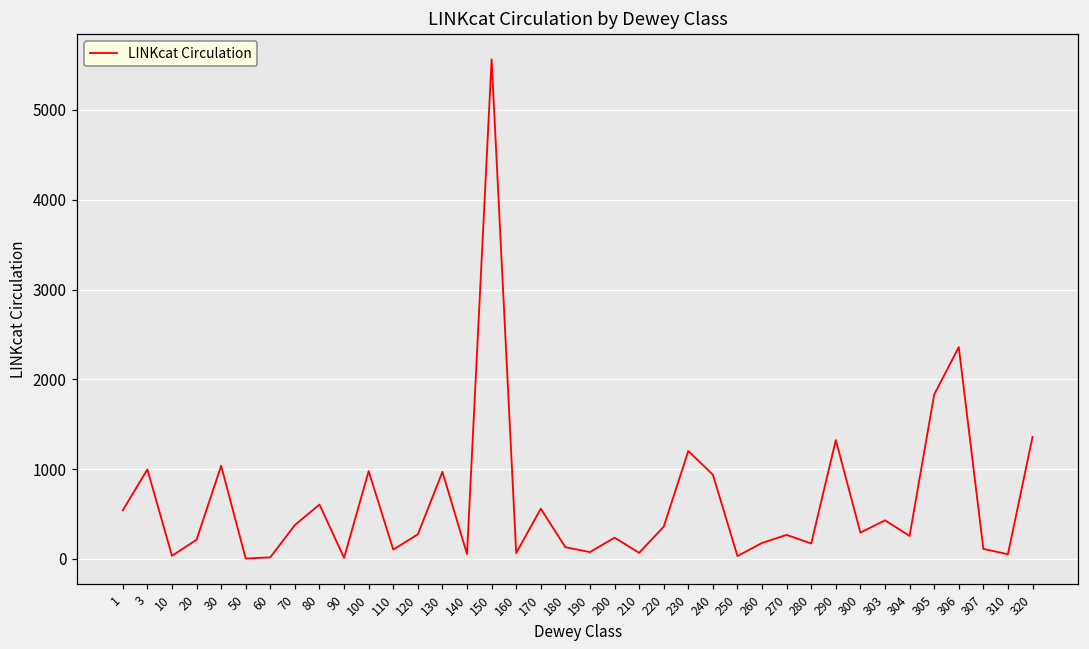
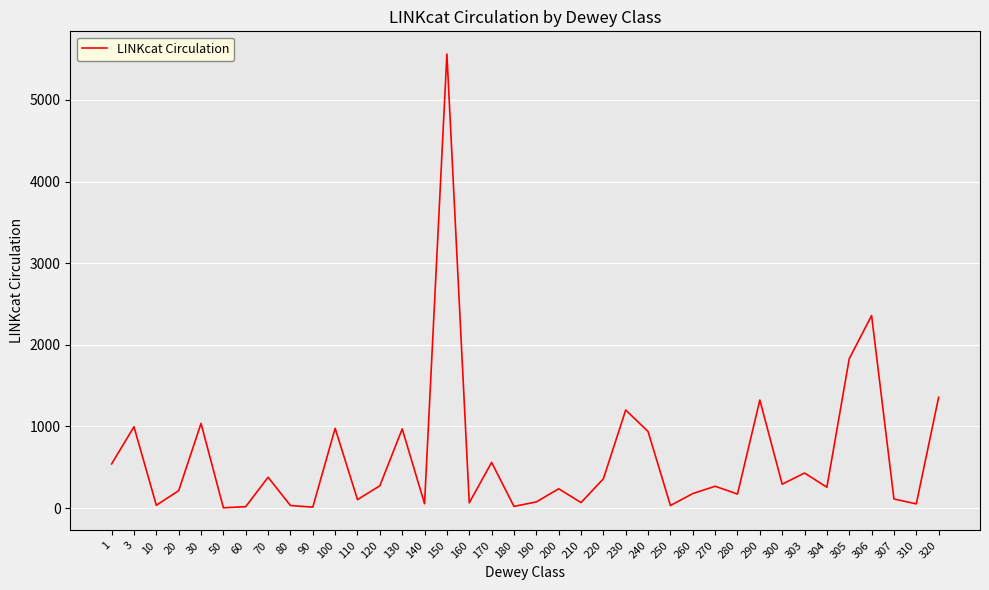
  {
    "1": 500,
    "3": 1000,
    "10": 0,
    "20": 200,
    "30": 1000,
    "50": 0,
    "60": 0,
    "70": 400,
-   "80": 600,
+   "80": 0,
    "90": 0,
    "100": 1000,
    "110": 100,
    "120": 300,
    "130": 1000,
    "140": 100,
    "150": 5600,
    "160": 100,
    "170": 600,
-   "180": 100,
+   "180": 0,
    "190": 100,
    "200": 200,
    "210": 100,
    "220": 400,
    "230": 1200,
    "240": 900,
    "250": 0,
    "260": 200,
    "270": 300,
    "280": 200,
    "290": 1300,
    "300": 300,
    "303": 400,
    "304": 300,
    "305": 1800,
    "306": 2400,
    "307": 100,
    "310": 100,
    "320": 1400
  }
